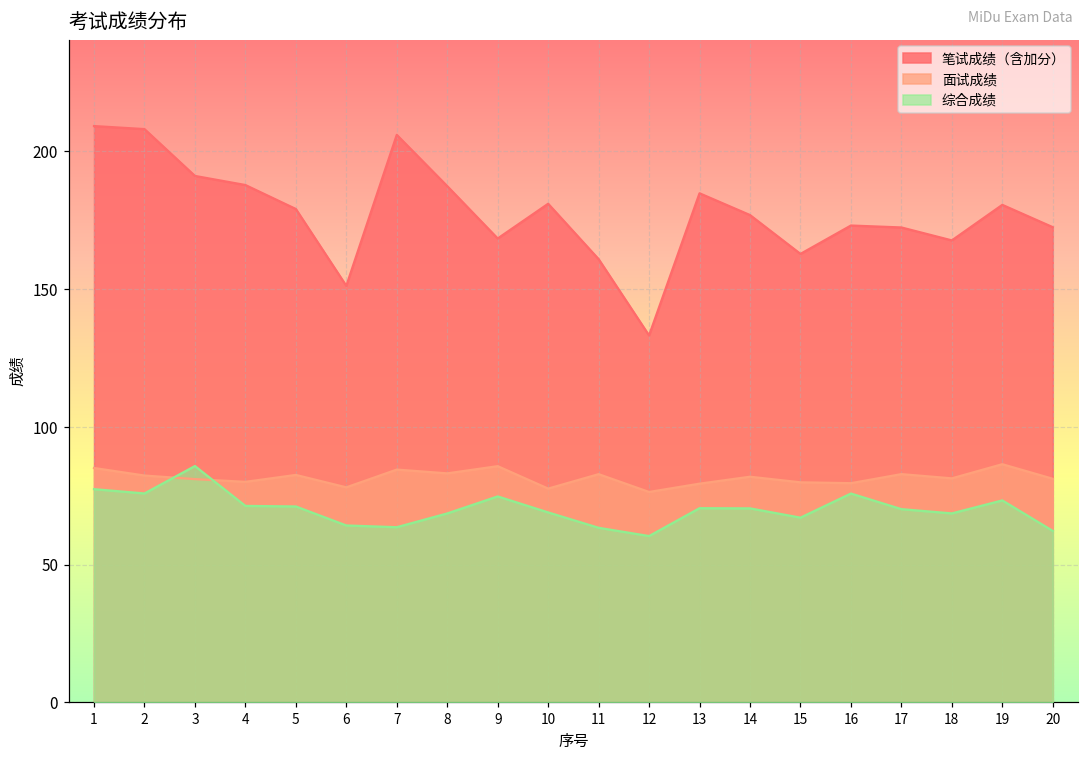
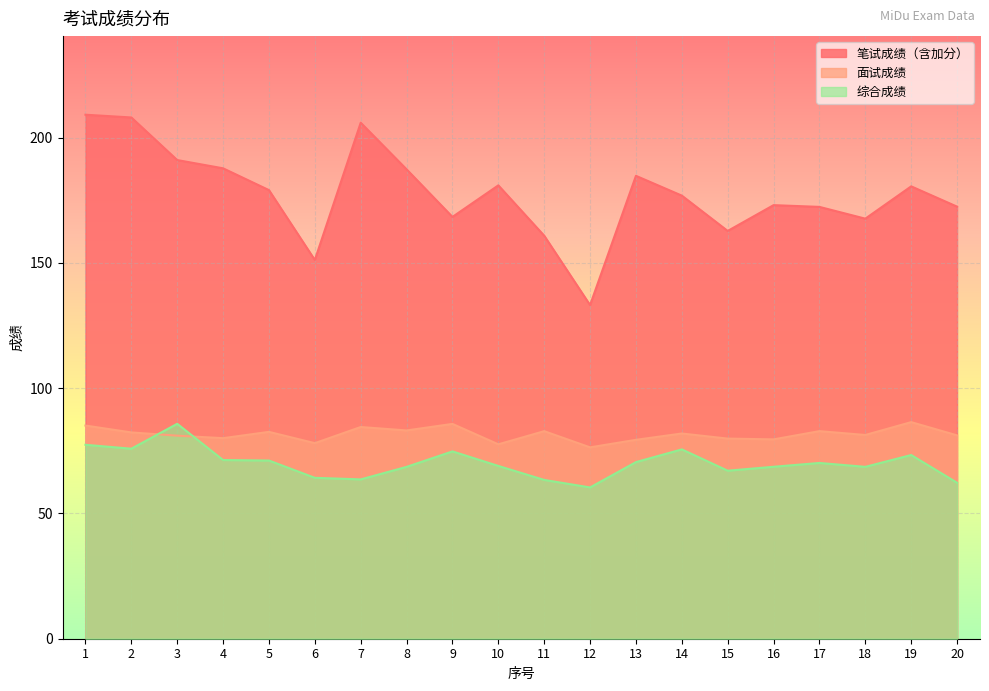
  {
    "综合成绩": {
      "1": 77,
      "2": 76,
      "3": 86,
      "4": 71,
      "5": 71,
      "6": 64,
      "7": 64,
      "8": 69,
      "9": 75,
      "10": 69,
      "11": 63,
      "12": 60,
      "13": 71,
-     "14": 70,
+     "14": 76,
      "15": 67,
-     "16": 76,
+     "16": 69,
      "17": 70,
      "18": 69,
      "19": 73,
      "20": 62
    }
  }
